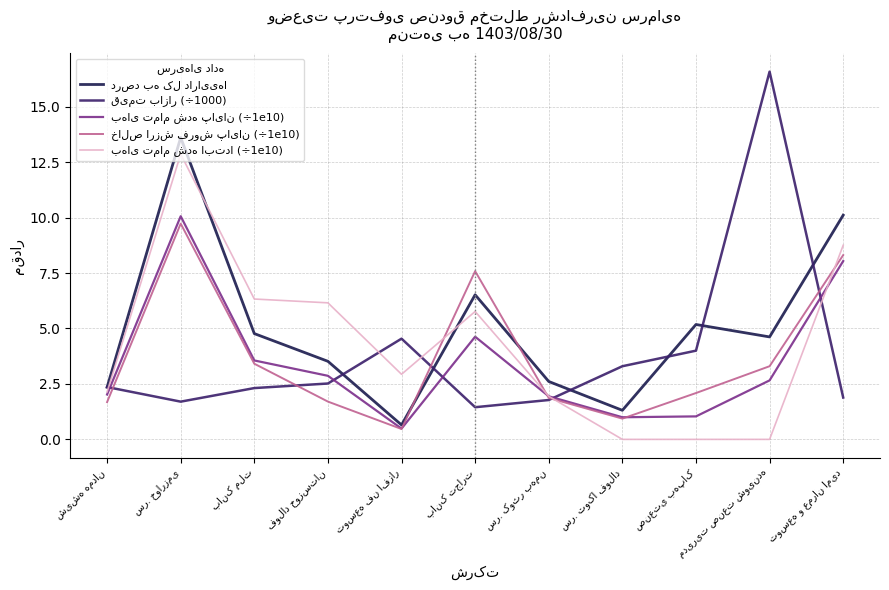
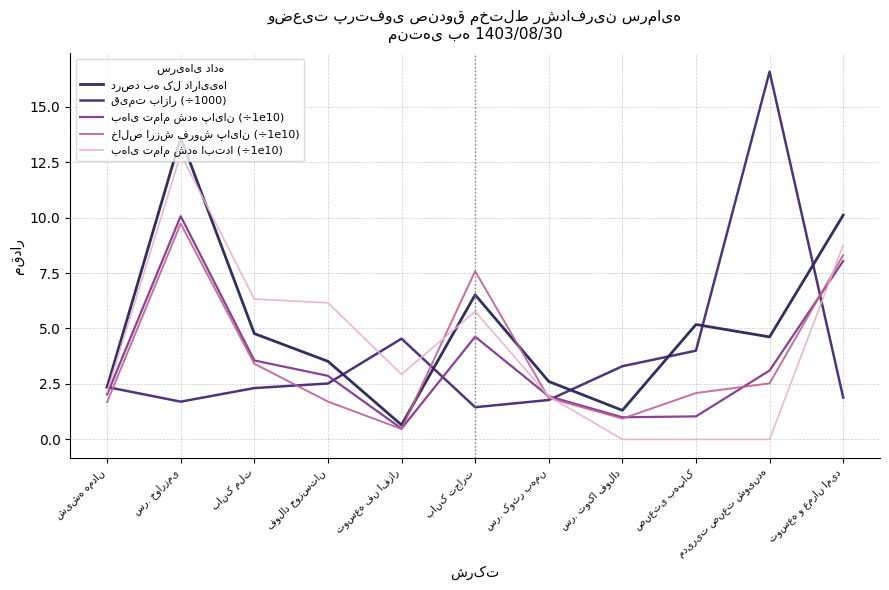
  {
    "بهای تمام شده پایان (÷1e10)": {
      "شیشه همدان": 2.0,
      "سر. خوارزمی": 10.1,
      "بانک ملت": 3.6,
      "فولاد خوزستان": 2.9,
      "بانک تجارت": 4.6,
      "صنعتی بهپاک": 1.0,
-     "مدیریت صنعت شوینده": 2.7,
+     "مدیریت صنعت شوینده": 3.1,
      "توسعه و عمران امید": 8.0
    },
    "خالص ارزش فروش پایان (÷1e10)": {
      "شیشه همدان": 1.7,
      "سر. خوارزمی": 9.7,
      "بانک ملت": 3.4,
      "فولاد خوزستان": 1.7,
      "بانک تجارت": 7.6,
      "صنعتی بهپاک": 2.1,
-     "مدیریت صنعت شوینده": 3.3,
+     "مدیریت صنعت شوینده": 2.5,
      "توسعه و عمران امید": 8.3
    },
    "بهای تمام شده ابتدا (÷1e10)": {
      "شیشه همدان": 2.1,
      "بانک ملت": 6.3,
      "فولاد خوزستان": 6.2,
      "توسعه فن افزار": 2.9,
      "بانک تجارت": 5.8,
      "سر. توکا فولاد": 0.0,
      "صنعتی بهپاک": 0.0,
      "مدیریت صنعت شوینده": 0.0,
      "توسعه و عمران امید": 8.8
    }
  }
